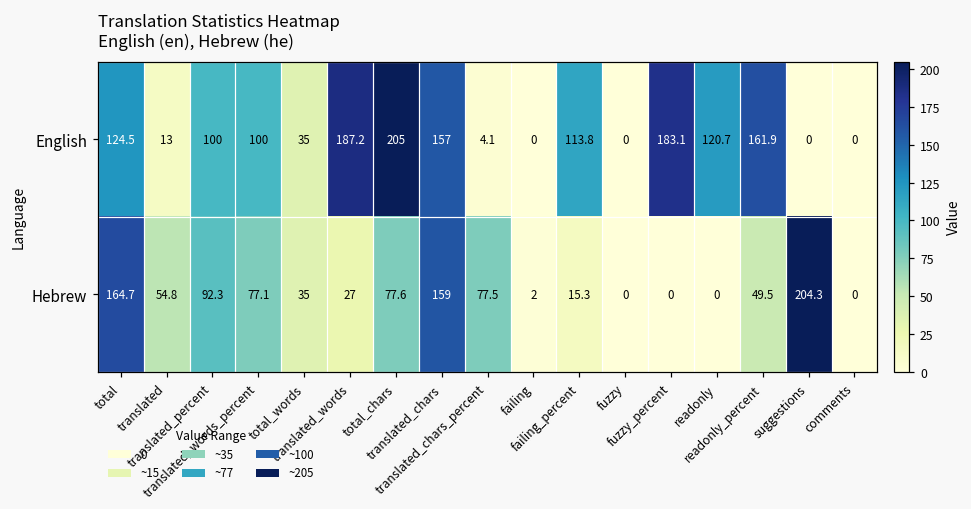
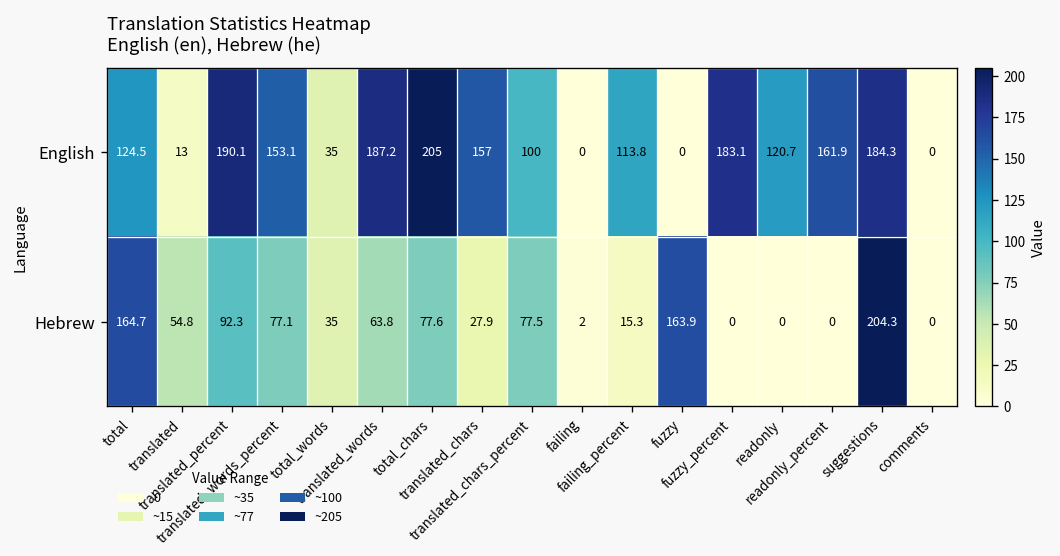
  {
    "English": {
      "total": 124.5,
      "translated": 13,
-     "translated_percent": 100,
-     "translated_words_percent": 100,
+     "translated_percent": 190.1,
+     "translated_words_percent": 153.1,
      "total_words": 35,
      "translated_words": 187.2,
      "total_chars": 205,
      "translated_chars": 157,
-     "translated_chars_percent": 4.1,
+     "translated_chars_percent": 100,
      "failing": 0,
      "failing_percent": 113.8,
      "fuzzy": 0,
      "fuzzy_percent": 183.1,
      "readonly": 120.7,
      "readonly_percent": 161.9,
-     "suggestions": 0,
+     "suggestions": 184.3,
      "comments": 0
    },
    "Hebrew": {
      "total": 164.7,
      "translated": 54.8,
      "translated_percent": 92.3,
      "translated_words_percent": 77.1,
      "total_words": 35,
-     "translated_words": 27,
+     "translated_words": 63.8,
      "total_chars": 77.6,
-     "translated_chars": 159,
+     "translated_chars": 27.9,
      "translated_chars_percent": 77.5,
      "failing": 2,
      "failing_percent": 15.3,
-     "fuzzy": 0,
+     "fuzzy": 163.9,
      "fuzzy_percent": 0,
      "readonly": 0,
-     "readonly_percent": 49.5,
+     "readonly_percent": 0,
      "suggestions": 204.3,
      "comments": 0
    }
  }
